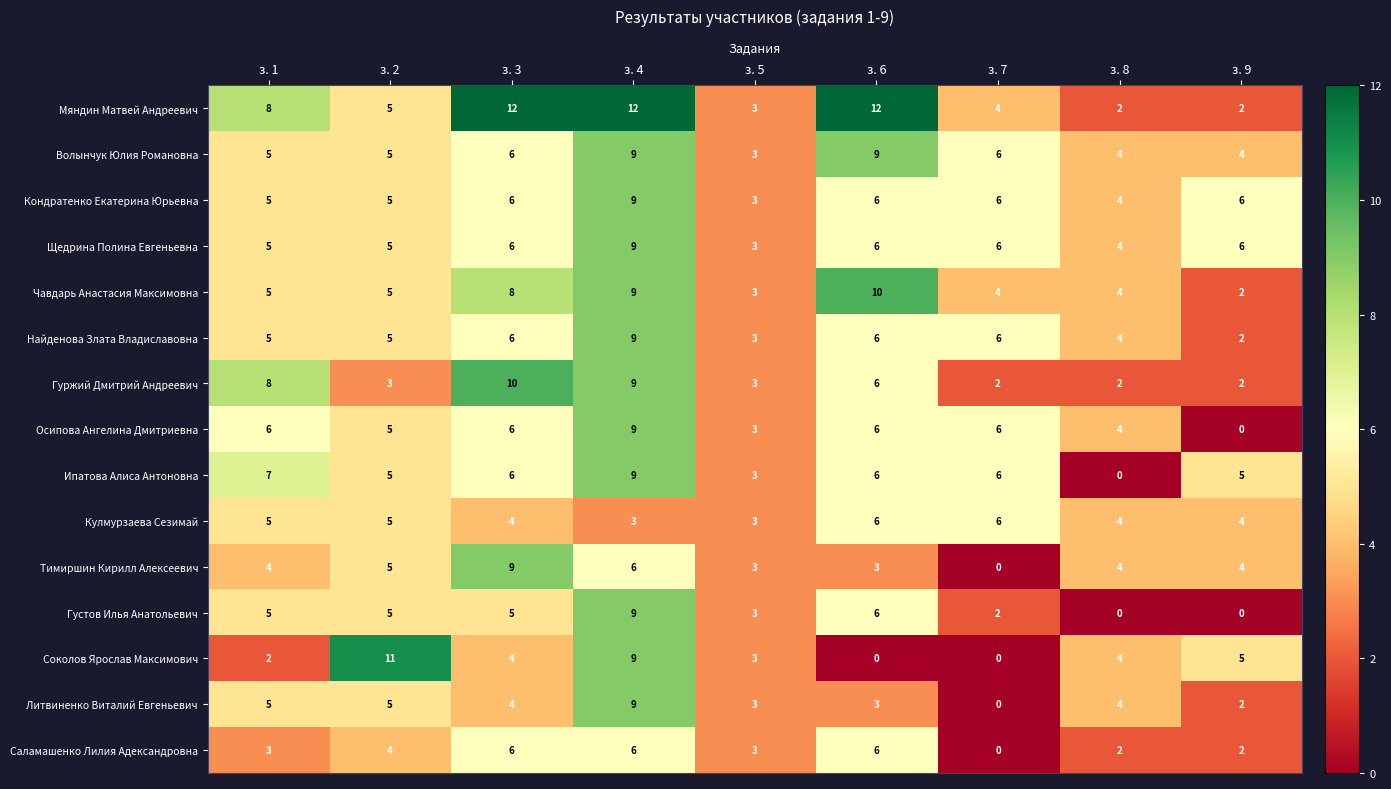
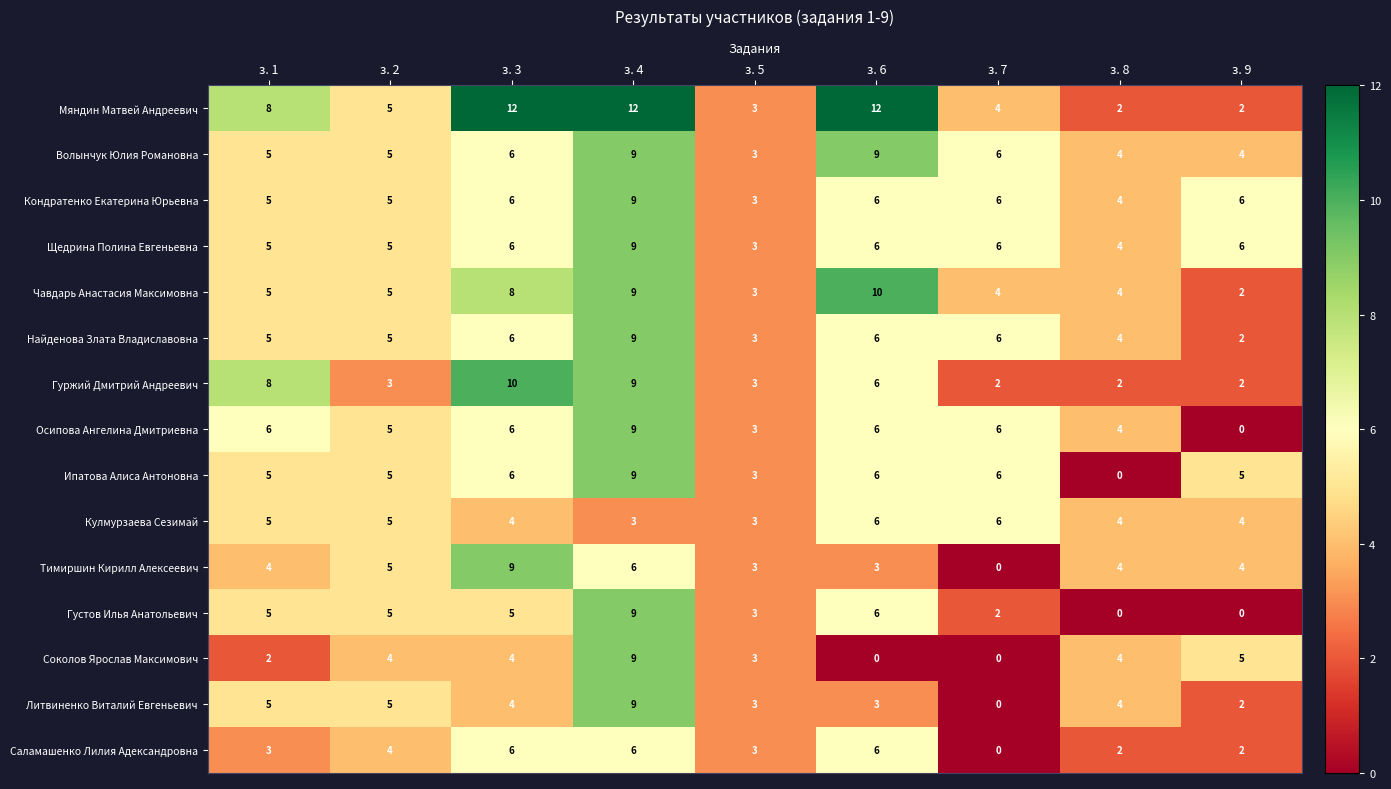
  {
    "Мяндин Матвей Андреевич": {
      "з. 1": 8,
      "з. 2": 5,
      "з. 3": 12,
      "з. 4": 12,
      "з. 5": 3,
      "з. 6": 12,
      "з. 7": 4,
      "з. 8": 2,
      "з. 9": 2
    },
    "Волынчук Юлия Романовна": {
      "з. 1": 5,
      "з. 2": 5,
      "з. 3": 6,
      "з. 4": 9,
      "з. 5": 3,
      "з. 6": 9,
      "з. 7": 6,
      "з. 8": 4,
      "з. 9": 4
    },
    "Кондратенко Екатерина Юрьевна": {
      "з. 1": 5,
      "з. 2": 5,
      "з. 3": 6,
      "з. 4": 9,
      "з. 5": 3,
      "з. 6": 6,
      "з. 7": 6,
      "з. 8": 4,
      "з. 9": 6
    },
    "Щедрина Полина Евгеньевна": {
      "з. 1": 5,
      "з. 2": 5,
      "з. 3": 6,
      "з. 4": 9,
      "з. 5": 3,
      "з. 6": 6,
      "з. 7": 6,
      "з. 8": 4,
      "з. 9": 6
    },
    "Чавдарь Анастасия Максимовна": {
      "з. 1": 5,
      "з. 2": 5,
      "з. 3": 8,
      "з. 4": 9,
      "з. 5": 3,
      "з. 6": 10,
      "з. 7": 4,
      "з. 8": 4,
      "з. 9": 2
    },
    "Найденова Злата Владиславовна": {
      "з. 1": 5,
      "з. 2": 5,
      "з. 3": 6,
      "з. 4": 9,
      "з. 5": 3,
      "з. 6": 6,
      "з. 7": 6,
      "з. 8": 4,
      "з. 9": 2
    },
    "Гуржий Дмитрий Андреевич": {
      "з. 1": 8,
      "з. 2": 3,
      "з. 3": 10,
      "з. 4": 9,
      "з. 5": 3,
      "з. 6": 6,
      "з. 7": 2,
      "з. 8": 2,
      "з. 9": 2
    },
    "Осипова Ангелина Дмитриевна": {
      "з. 1": 6,
      "з. 2": 5,
      "з. 3": 6,
      "з. 4": 9,
      "з. 5": 3,
      "з. 6": 6,
      "з. 7": 6,
      "з. 8": 4,
      "з. 9": 0
    },
    "Ипатова Алиса Антоновна": {
-     "з. 1": 7,
+     "з. 1": 5,
      "з. 2": 5,
      "з. 3": 6,
      "з. 4": 9,
      "з. 5": 3,
      "з. 6": 6,
      "з. 7": 6,
      "з. 8": 0,
      "з. 9": 5
    },
    "Кулмурзаева Сезимай": {
      "з. 1": 5,
      "з. 2": 5,
      "з. 3": 4,
      "з. 4": 3,
      "з. 5": 3,
      "з. 6": 6,
      "з. 7": 6,
      "з. 8": 4,
      "з. 9": 4
    },
    "Тимиршин Кирилл Алексеевич": {
      "з. 1": 4,
      "з. 2": 5,
      "з. 3": 9,
      "з. 4": 6,
      "з. 5": 3,
      "з. 6": 3,
      "з. 7": 0,
      "з. 8": 4,
      "з. 9": 4
    },
    "Густов Илья Анатольевич": {
      "з. 1": 5,
      "з. 2": 5,
      "з. 3": 5,
      "з. 4": 9,
      "з. 5": 3,
      "з. 6": 6,
      "з. 7": 2,
      "з. 8": 0,
      "з. 9": 0
    },
    "Соколов Ярослав Максимович": {
      "з. 1": 2,
-     "з. 2": 11,
+     "з. 2": 4,
      "з. 3": 4,
      "з. 4": 9,
      "з. 5": 3,
      "з. 6": 0,
      "з. 7": 0,
      "з. 8": 4,
      "з. 9": 5
    },
    "Литвиненко Виталий Евгеньевич": {
      "з. 1": 5,
      "з. 2": 5,
      "з. 3": 4,
      "з. 4": 9,
      "з. 5": 3,
      "з. 6": 3,
      "з. 7": 0,
      "з. 8": 4,
      "з. 9": 2
    },
    "Саламашенко Лилия Адександровна": {
      "з. 1": 3,
      "з. 2": 4,
      "з. 3": 6,
      "з. 4": 6,
      "з. 5": 3,
      "з. 6": 6,
      "з. 7": 0,
      "з. 8": 2,
      "з. 9": 2
    }
  }
